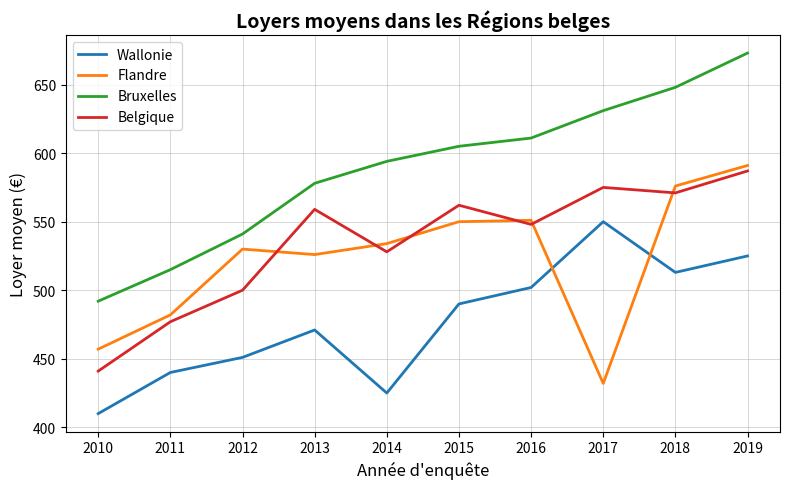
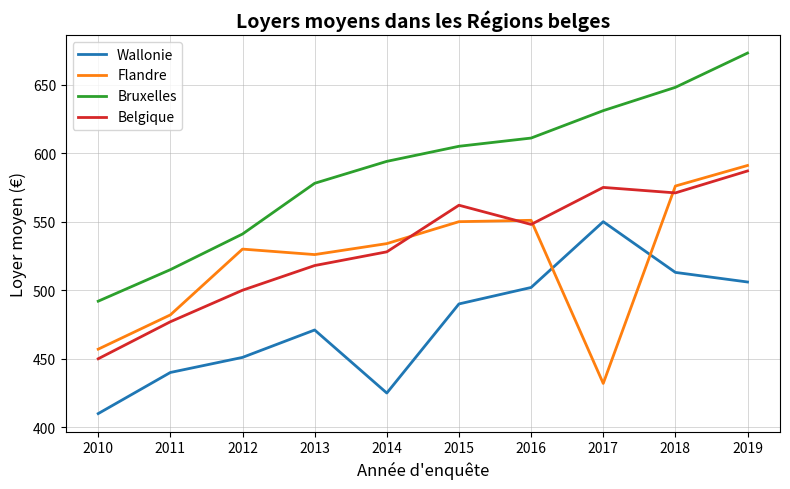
  {
    "Wallonie": {
      "2010": 410,
      "2011": 440,
      "2012": 451,
      "2013": 471,
      "2014": 425,
      "2015": 490,
      "2016": 502,
      "2017": 550,
      "2018": 513,
-     "2019": 525
+     "2019": 506
    },
    "Flandre": {
      "2010": 457,
      "2011": 482,
      "2012": 530,
      "2013": 526,
      "2014": 534,
      "2015": 550,
      "2016": 551,
      "2017": 432,
      "2018": 576,
      "2019": 591
    },
    "Bruxelles": {
      "2010": 492,
      "2011": 515,
      "2012": 541,
      "2013": 578,
      "2014": 594,
      "2015": 605,
      "2016": 611,
      "2017": 631,
      "2018": 648,
      "2019": 673
    },
    "Belgique": {
-     "2010": 441,
+     "2010": 450,
      "2011": 477,
      "2012": 500,
-     "2013": 559,
+     "2013": 518,
      "2014": 528,
      "2015": 562,
      "2016": 548,
      "2017": 575,
      "2018": 571,
      "2019": 587
    }
  }
